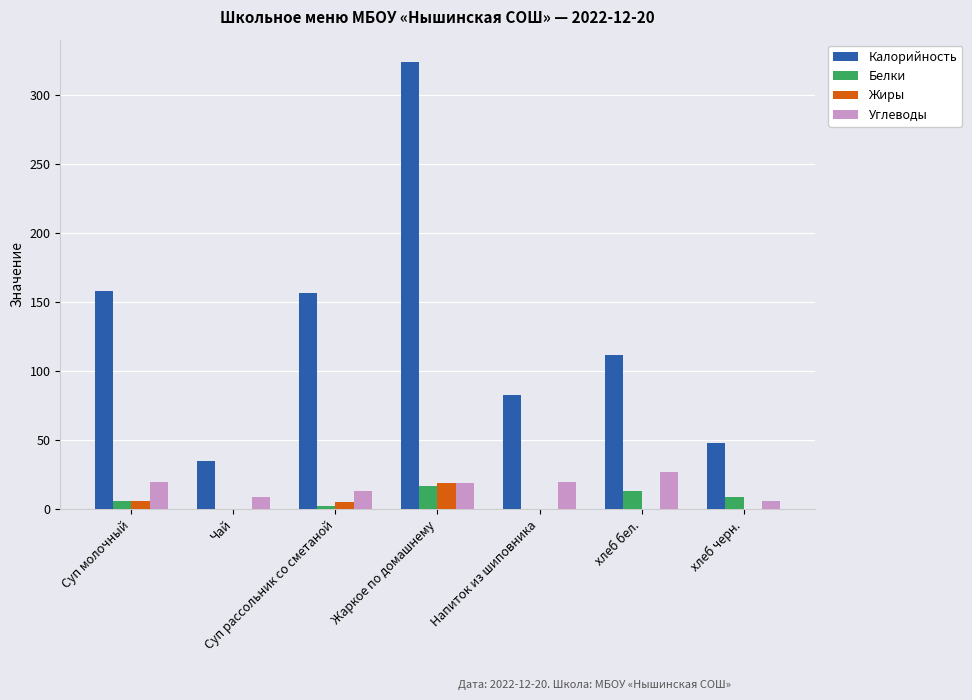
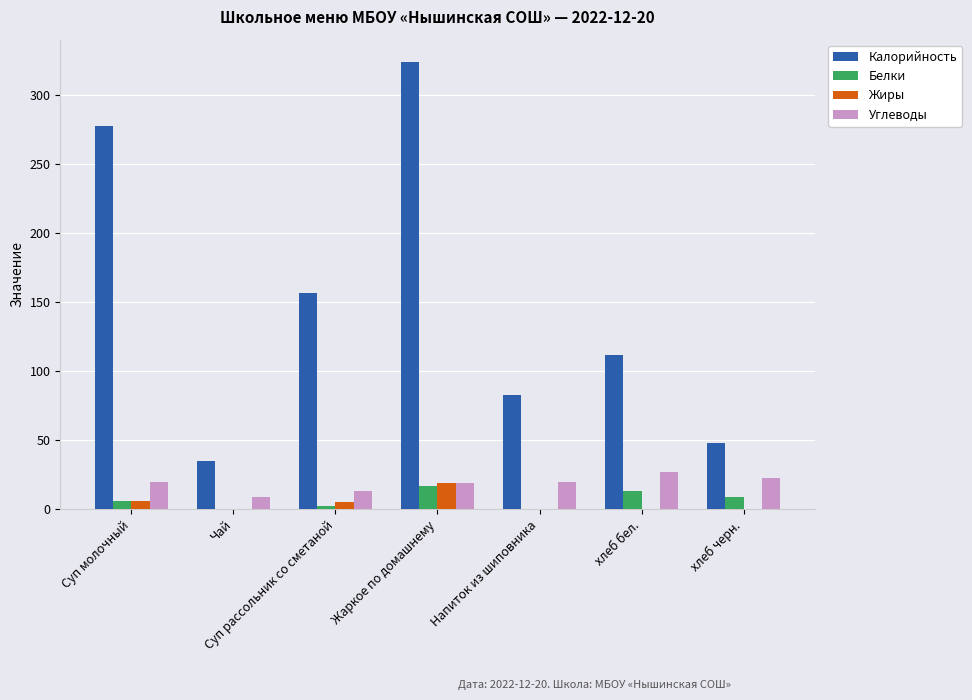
  {
    "Калорийность": {
-     "Суп молочный": 158,
+     "Суп молочный": 278,
      "Чай": 35,
      "Суп рассольник со сметаной": 157,
      "Жаркое по домашнему": 324,
      "Напиток из шиповника": 83,
      "хлеб бел.": 112,
      "хлеб черн.": 48
    },
    "Белки": {
      "Суп молочный": 6,
      "Суп рассольник со сметаной": 2,
      "Жаркое по домашнему": 17,
      "хлеб бел.": 13,
      "хлеб черн.": 9
    },
    "Жиры": {
      "Суп молочный": 6,
      "Суп рассольник со сметаной": 5,
      "Жаркое по домашнему": 19,
      "Напиток из шиповника": 0,
      "хлеб бел.": 0,
      "хлеб черн.": 0
    },
    "Углеводы": {
      "Суп молочный": 20,
      "Чай": 9,
      "Суп рассольник со сметаной": 13,
      "Жаркое по домашнему": 19,
      "Напиток из шиповника": 20,
      "хлеб бел.": 27,
-     "хлеб черн.": 6
+     "хлеб черн.": 23
    }
  }
